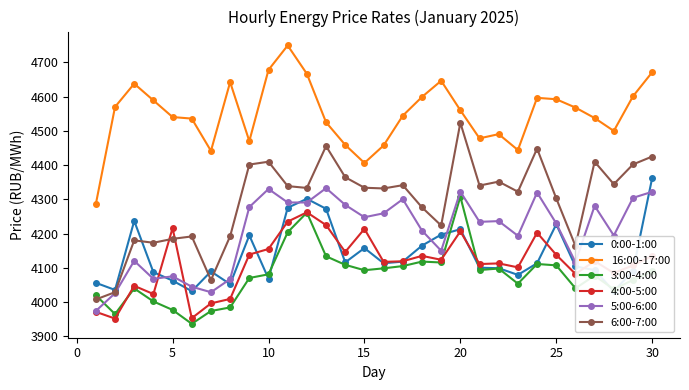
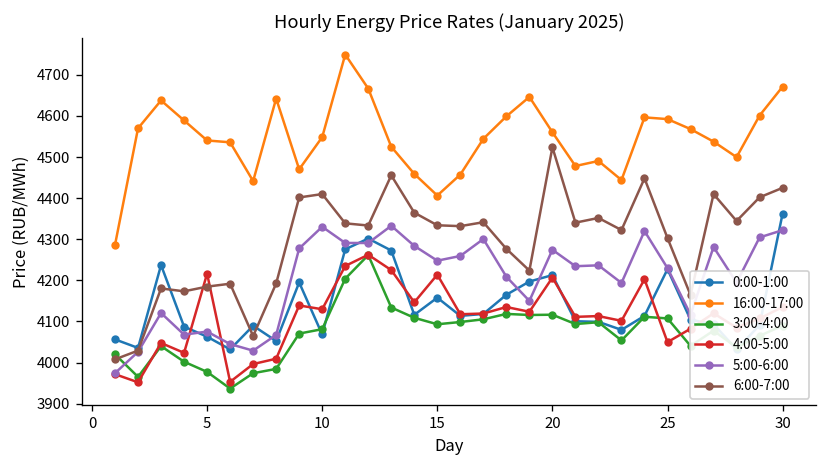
  {
    "0:00-1:00": {
      "5": 4060,
      "10": 4070,
      "15": 4160,
      "30": 4360
    },
    "16:00-17:00": {
      "5": 4540,
-     "10": 4680,
+     "10": 4550,
      "15": 4410,
      "20": 4560,
      "25": 4590,
      "30": 4670
    },
    "3:00-4:00": {
      "5": 3980,
      "10": 4080,
      "15": 4090,
-     "20": 4310,
+     "20": 4120,
      "25": 4110
    },
    "4:00-5:00": {
      "5": 4220,
-     "10": 4160,
+     "10": 4130,
      "15": 4210,
-     "25": 4140
+     "25": 4050
    },
    "5:00-6:00": {
      "5": 4080,
      "10": 4330,
      "15": 4250,
-     "20": 4320,
+     "20": 4270,
      "30": 4320
    },
    "6:00-7:00": {
      "5": 4180,
      "10": 4410,
      "15": 4330,
      "20": 4520,
      "25": 4300,
      "30": 4430
    }
  }
